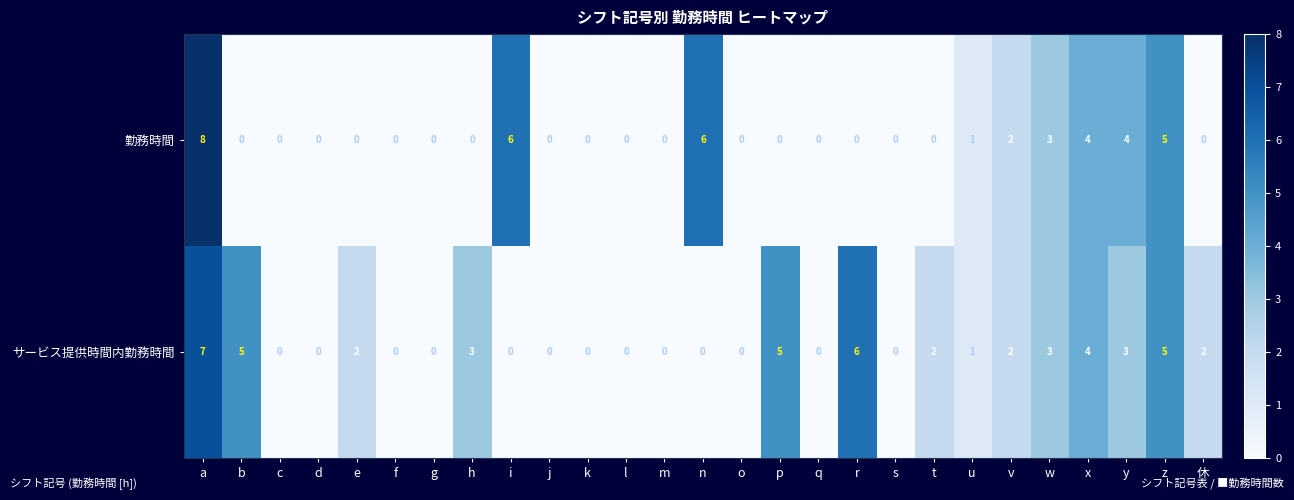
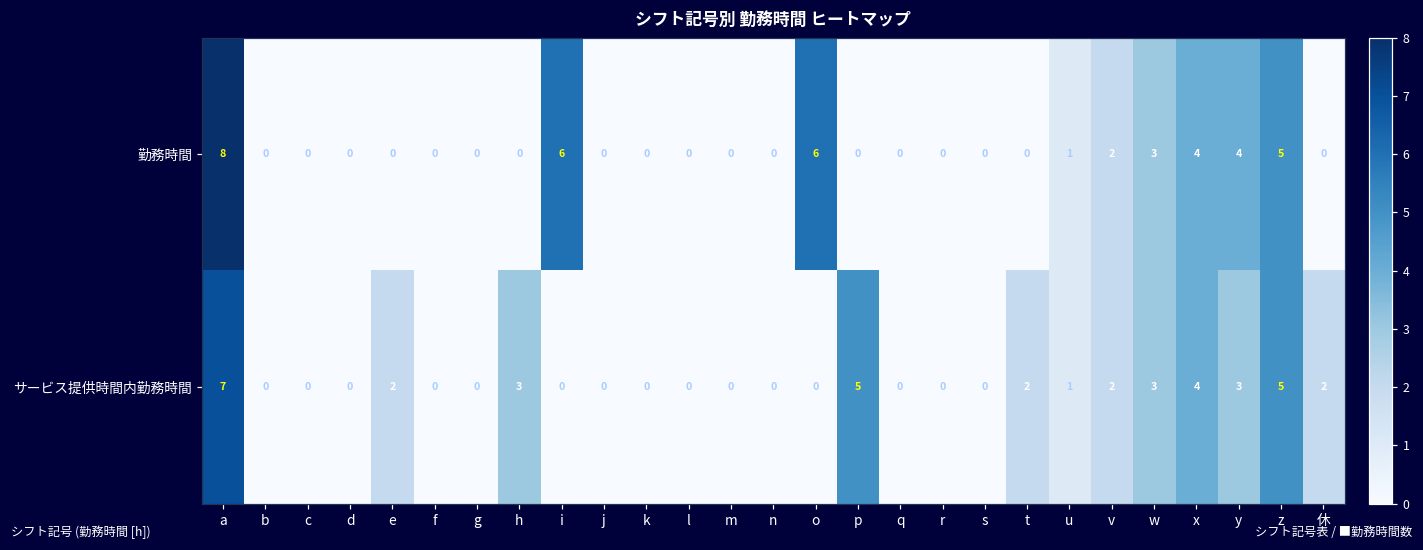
  {
    "勤務時間": {
      "a": 8,
      "b": 0,
      "c": 0,
      "d": 0,
      "e": 0,
      "f": 0,
      "g": 0,
      "h": 0,
      "i": 6,
      "j": 0,
      "k": 0,
      "l": 0,
      "m": 0,
-     "n": 6,
-     "o": 0,
+     "n": 0,
+     "o": 6,
      "p": 0,
      "q": 0,
      "r": 0,
      "s": 0,
      "t": 0,
      "u": 1,
      "v": 2,
      "w": 3,
      "x": 4,
      "y": 4,
      "z": 5,
      "休": 0
    },
    "サービス提供時間内勤務時間": {
      "a": 7,
-     "b": 5,
+     "b": 0,
      "c": 0,
      "d": 0,
      "e": 2,
      "f": 0,
      "g": 0,
      "h": 3,
      "i": 0,
      "j": 0,
      "k": 0,
      "l": 0,
      "m": 0,
      "n": 0,
      "o": 0,
      "p": 5,
      "q": 0,
-     "r": 6,
+     "r": 0,
      "s": 0,
      "t": 2,
      "u": 1,
      "v": 2,
      "w": 3,
      "x": 4,
      "y": 3,
      "z": 5,
      "休": 2
    }
  }
